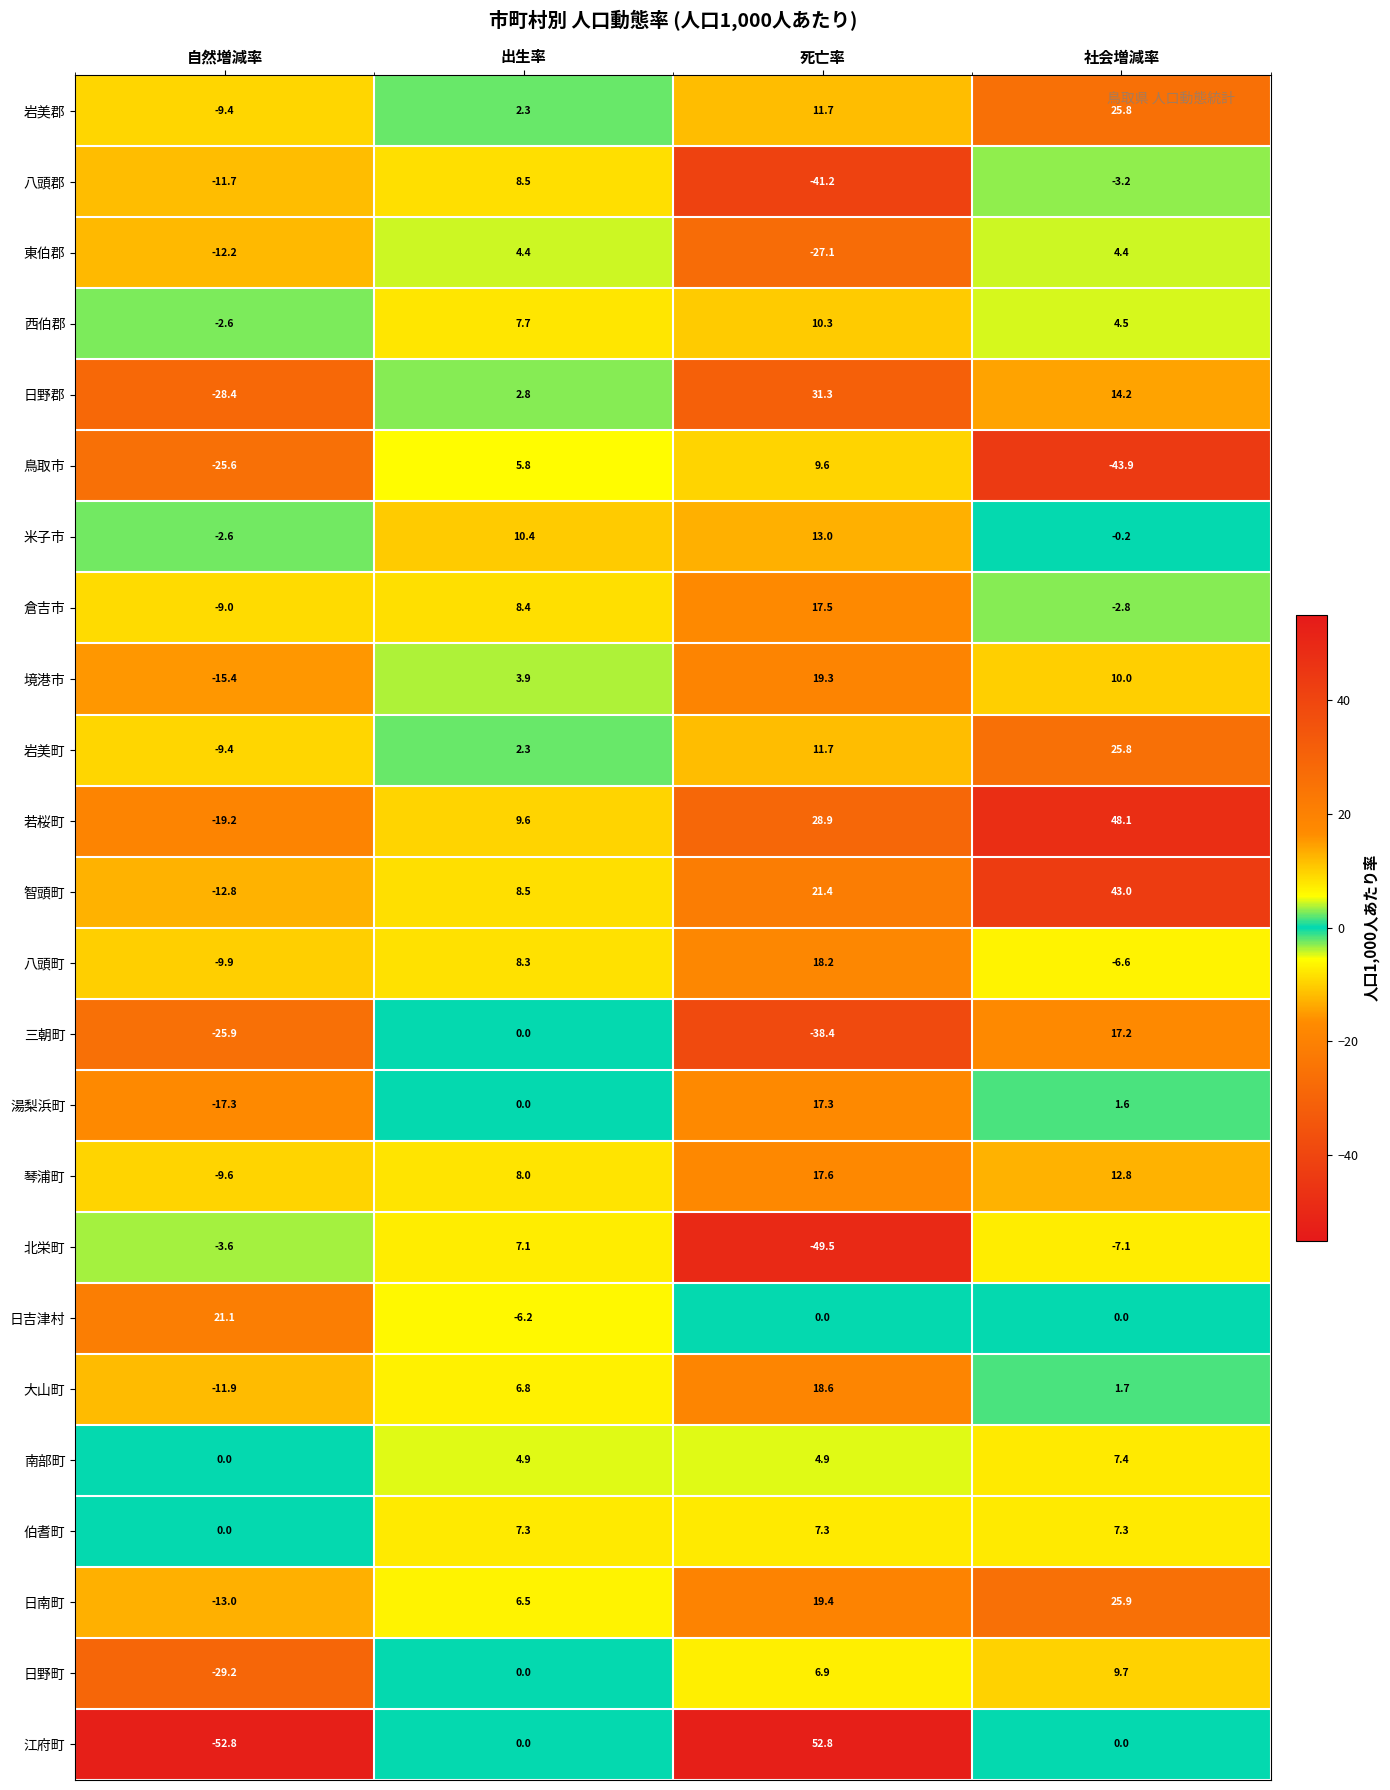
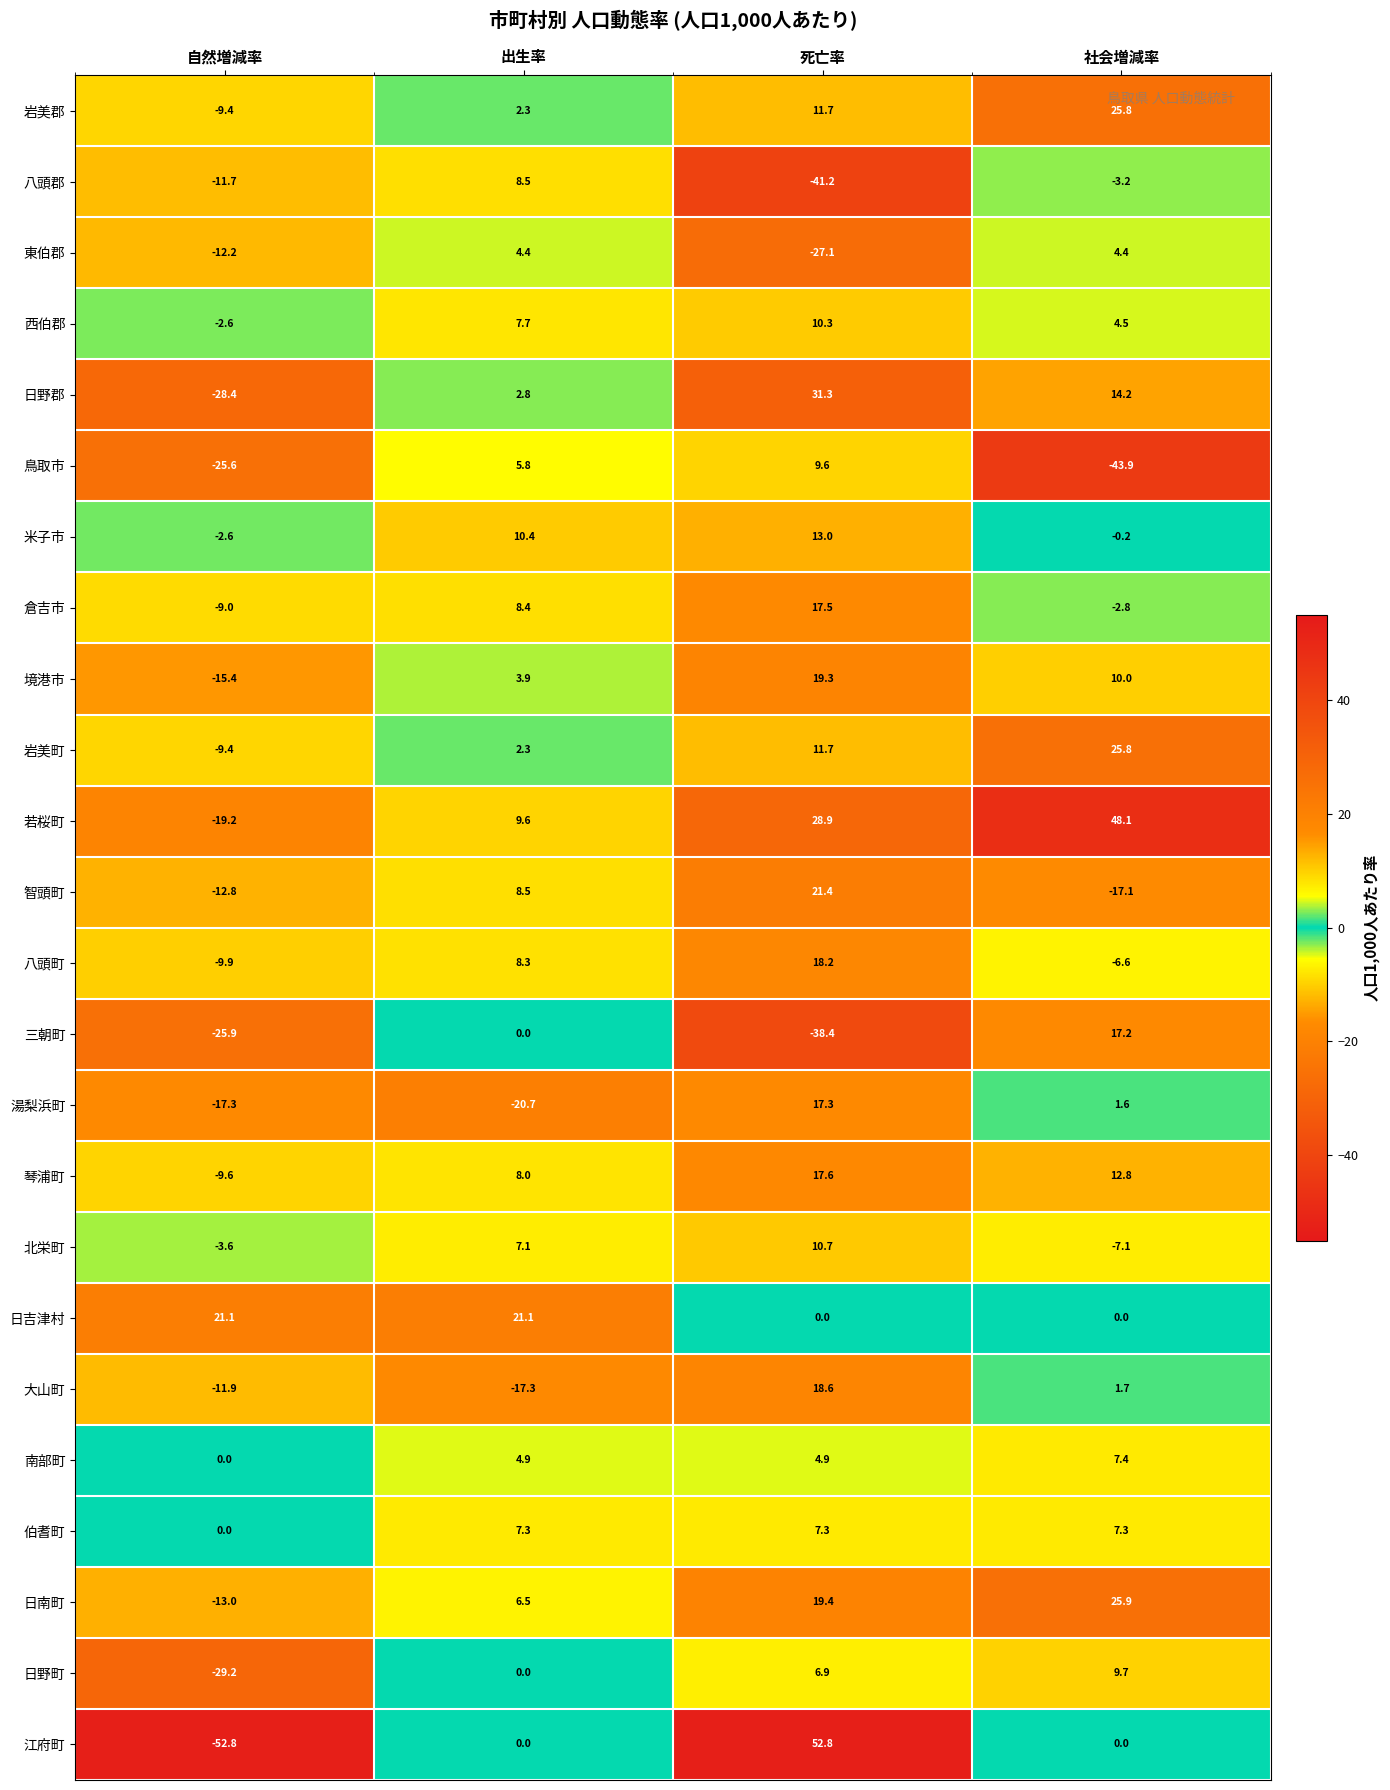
  {
    "岩美郡": {
      "自然増減率": -9.4,
      "出生率": 2.3,
      "死亡率": 11.7
    },
    "八頭郡": {
      "自然増減率": -11.7,
      "出生率": 8.5,
      "死亡率": -41.2,
      "社会増減率": -3.2
    },
    "東伯郡": {
      "自然増減率": -12.2,
      "出生率": 4.4,
      "死亡率": -27.1,
      "社会増減率": 4.4
    },
    "西伯郡": {
      "自然増減率": -2.6,
      "出生率": 7.7,
      "死亡率": 10.3,
      "社会増減率": 4.5
    },
    "日野郡": {
      "自然増減率": -28.4,
      "出生率": 2.8,
      "死亡率": 31.3,
      "社会増減率": 14.2
    },
    "鳥取市": {
      "自然増減率": -25.6,
      "出生率": 5.8,
      "死亡率": 9.6,
      "社会増減率": -43.9
    },
    "米子市": {
      "自然増減率": -2.6,
      "出生率": 10.4,
      "死亡率": 13.0,
      "社会増減率": -0.2
    },
    "倉吉市": {
      "自然増減率": -9.0,
      "出生率": 8.4,
      "死亡率": 17.5,
      "社会増減率": -2.8
    },
    "境港市": {
      "自然増減率": -15.4,
      "出生率": 3.9,
      "死亡率": 19.3,
      "社会増減率": 10.0
    },
    "岩美町": {
      "自然増減率": -9.4,
      "出生率": 2.3,
      "死亡率": 11.7,
      "社会増減率": 25.8
    },
    "若桜町": {
      "自然増減率": -19.2,
      "出生率": 9.6,
      "死亡率": 28.9,
      "社会増減率": 48.1
    },
    "智頭町": {
      "自然増減率": -12.8,
      "出生率": 8.5,
      "死亡率": 21.4,
-     "社会増減率": 43.0
+     "社会増減率": -17.1
    },
    "八頭町": {
      "自然増減率": -9.9,
      "出生率": 8.3,
      "死亡率": 18.2,
      "社会増減率": -6.6
    },
    "三朝町": {
      "自然増減率": -25.9,
      "出生率": 0.0,
      "死亡率": -38.4,
      "社会増減率": 17.2
    },
    "湯梨浜町": {
      "自然増減率": -17.3,
-     "出生率": 0.0,
+     "出生率": -20.7,
      "死亡率": 17.3,
      "社会増減率": 1.6
    },
    "琴浦町": {
      "自然増減率": -9.6,
      "出生率": 8.0,
      "死亡率": 17.6,
      "社会増減率": 12.8
    },
    "北栄町": {
      "自然増減率": -3.6,
      "出生率": 7.1,
-     "死亡率": -49.5,
+     "死亡率": 10.7,
      "社会増減率": -7.1
    },
    "日吉津村": {
      "自然増減率": 21.1,
-     "出生率": -6.2,
+     "出生率": 21.1,
      "死亡率": 0.0,
      "社会増減率": 0.0
    },
    "大山町": {
      "自然増減率": -11.9,
-     "出生率": 6.8,
+     "出生率": -17.3,
      "死亡率": 18.6,
      "社会増減率": 1.7
    },
    "南部町": {
      "自然増減率": 0.0,
      "出生率": 4.9,
      "死亡率": 4.9,
      "社会増減率": 7.4
    },
    "伯耆町": {
      "自然増減率": 0.0,
      "出生率": 7.3,
      "死亡率": 7.3,
      "社会増減率": 7.3
    },
    "日南町": {
      "自然増減率": -13.0,
      "出生率": 6.5,
      "死亡率": 19.4,
      "社会増減率": 25.9
    },
    "日野町": {
      "自然増減率": -29.2,
      "出生率": 0.0,
      "死亡率": 6.9,
      "社会増減率": 9.7
    },
    "江府町": {
      "自然増減率": -52.8,
      "出生率": 0.0,
      "死亡率": 52.8,
      "社会増減率": 0.0
    }
  }
